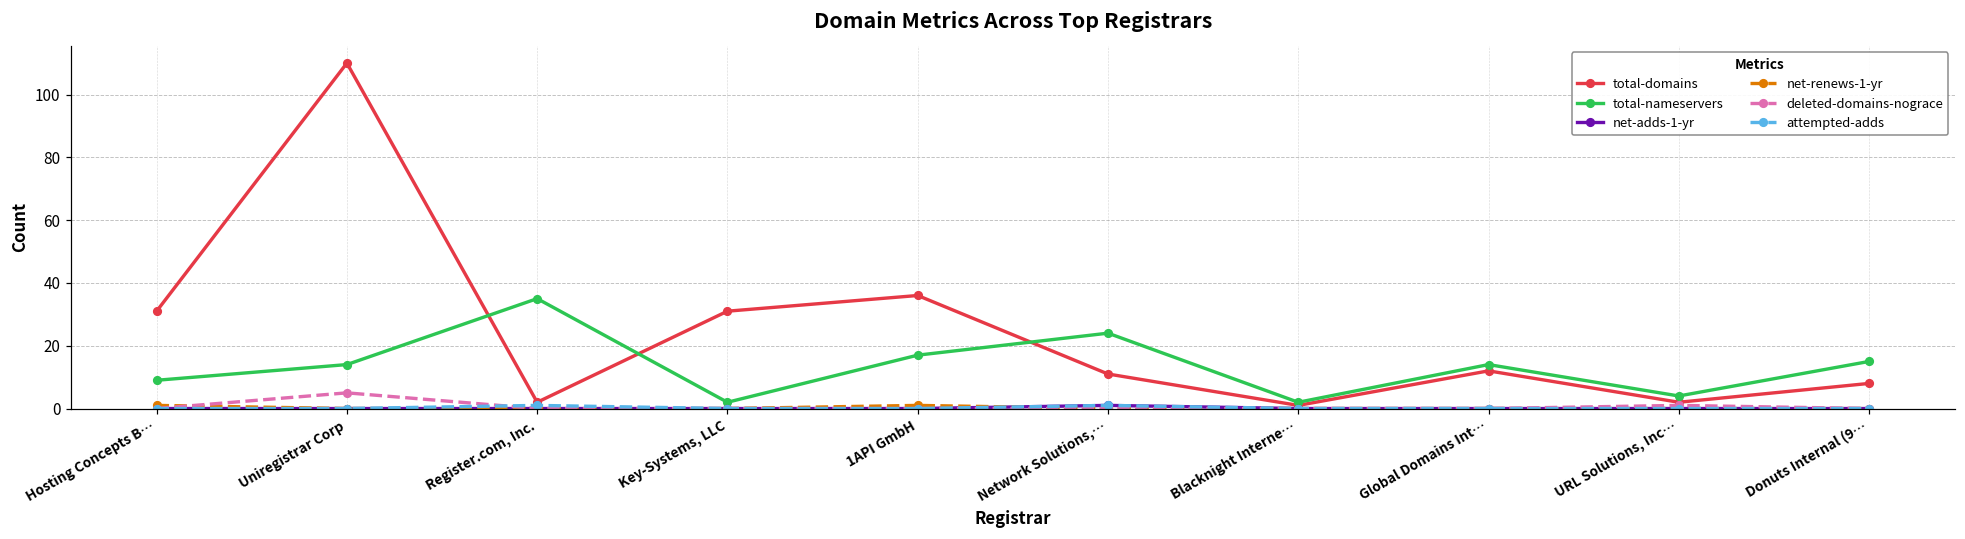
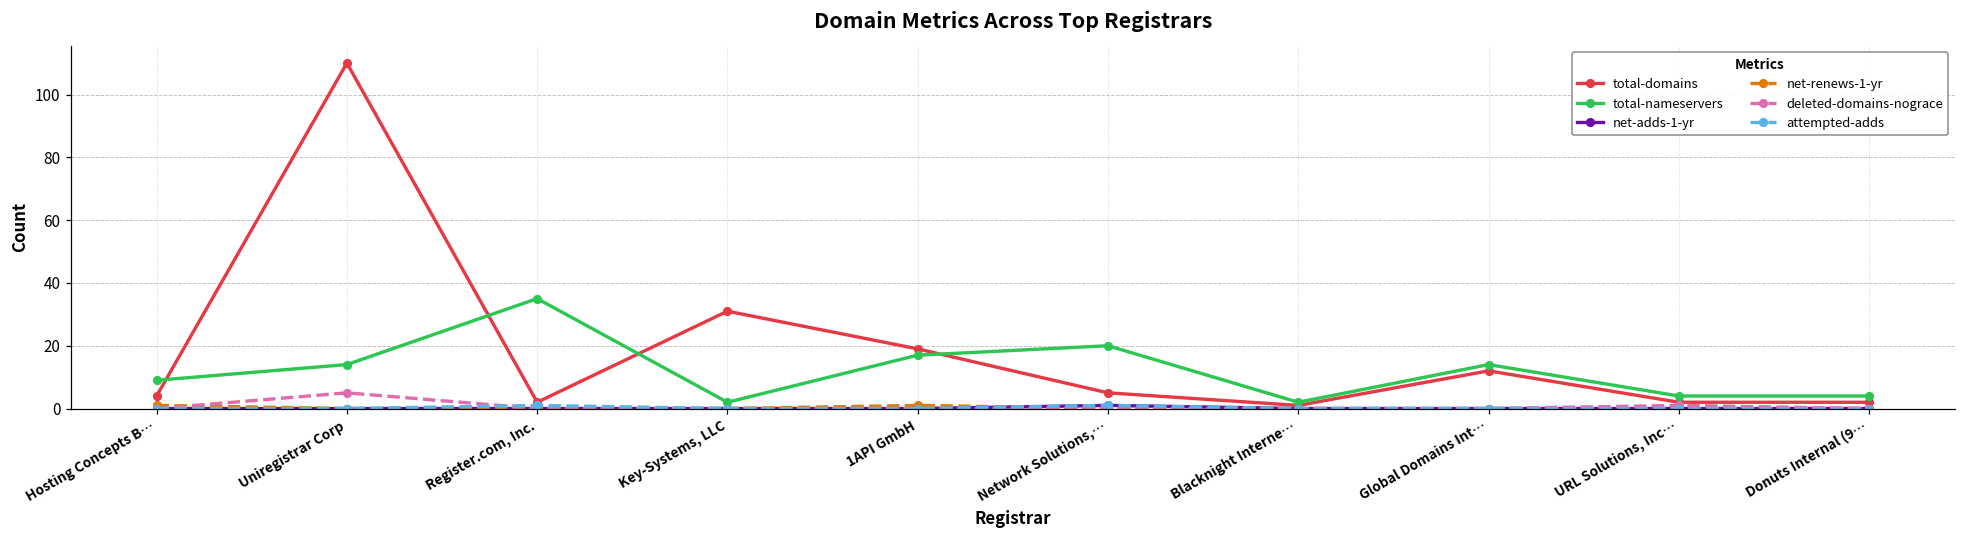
  {
    "total-domains": {
-     "Hosting Concepts B…": 31,
+     "Hosting Concepts B…": 4,
      "Uniregistrar Corp": 110,
      "Register.com, Inc.": 2,
      "Key-Systems, LLC": 31,
-     "1API GmbH": 36,
-     "Network Solutions,…": 11,
+     "1API GmbH": 19,
+     "Network Solutions,…": 5,
      "Blacknight Interne…": 1,
      "Global Domains Int…": 12,
      "URL Solutions, Inc…": 2,
-     "Donuts Internal (9…": 8
+     "Donuts Internal (9…": 2
    },
    "total-nameservers": {
      "Hosting Concepts B…": 9,
      "Uniregistrar Corp": 14,
      "Register.com, Inc.": 35,
      "Key-Systems, LLC": 2,
      "1API GmbH": 17,
-     "Network Solutions,…": 24,
+     "Network Solutions,…": 20,
      "Blacknight Interne…": 2,
      "Global Domains Int…": 14,
      "URL Solutions, Inc…": 4,
-     "Donuts Internal (9…": 15
+     "Donuts Internal (9…": 4
    },
    "net-renews-1-yr": {
      "Hosting Concepts B…": 1,
      "1API GmbH": 1
    },
    "deleted-domains-nograce": {
      "Uniregistrar Corp": 5,
      "URL Solutions, Inc…": 1
    },
    "attempted-adds": {
      "Register.com, Inc.": 1
    }
  }
